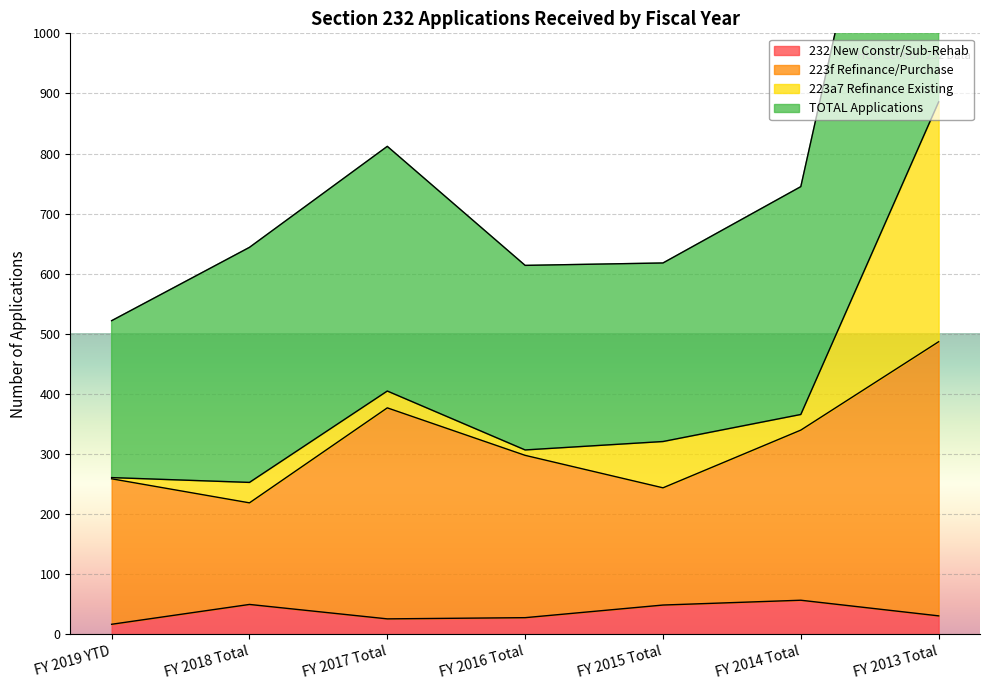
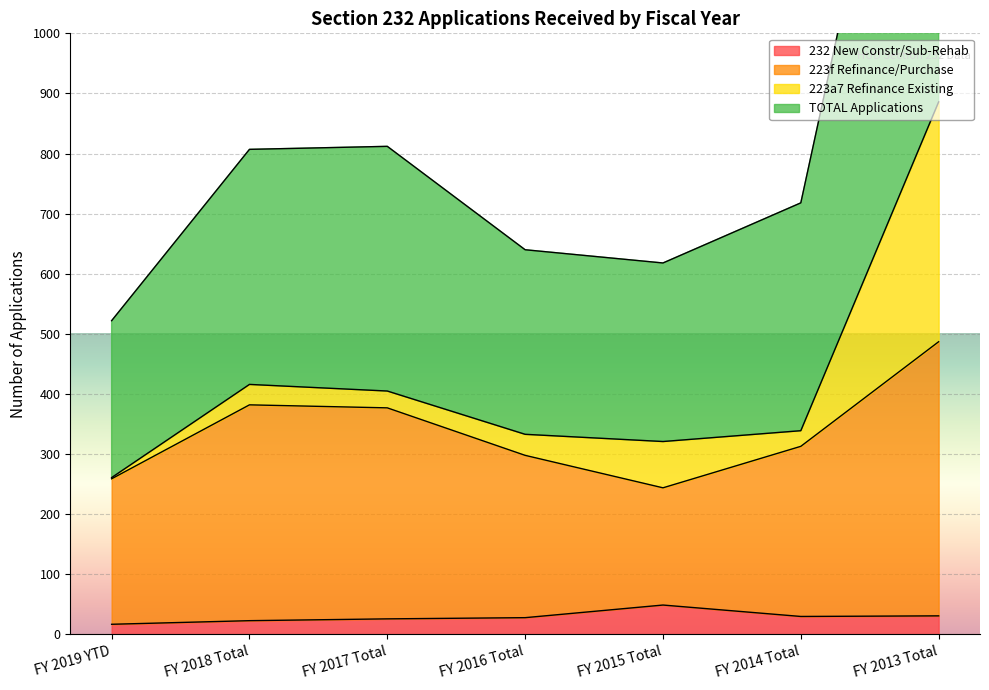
  {
    "232 New Constr/Sub-Rehab": {
      "FY 2019 YTD": 20,
-     "FY 2018 Total": 50,
+     "FY 2018 Total": 20,
      "FY 2017 Total": 30,
      "FY 2016 Total": 30,
      "FY 2015 Total": 50,
-     "FY 2014 Total": 60,
+     "FY 2014 Total": 30,
      "FY 2013 Total": 30
    },
    "223f Refinance/Purchase": {
-     "FY 2018 Total": 170,
+     "FY 2018 Total": 360,
      "FY 2017 Total": 350,
      "FY 2016 Total": 270,
      "FY 2015 Total": 200,
      "FY 2014 Total": 280,
      "FY 2013 Total": 460
    },
    "223a7 Refinance Existing": {
      "FY 2018 Total": 30,
      "FY 2017 Total": 30,
-     "FY 2016 Total": 10,
+     "FY 2016 Total": 40,
      "FY 2015 Total": 80,
      "FY 2014 Total": 30
    },
    "TOTAL Applications": {
      "FY 2019 YTD": 260,
      "FY 2018 Total": 390,
      "FY 2017 Total": 410,
      "FY 2016 Total": 310,
      "FY 2015 Total": 300,
      "FY 2014 Total": 380
    }
  }
